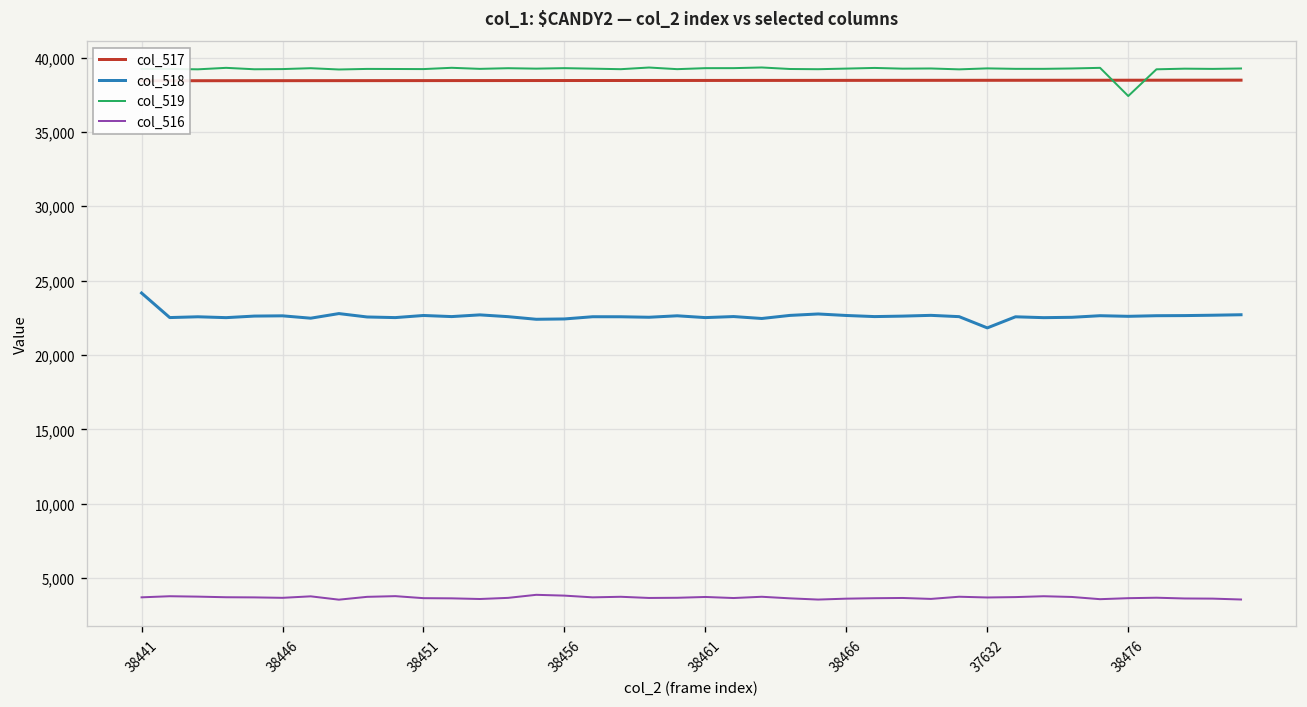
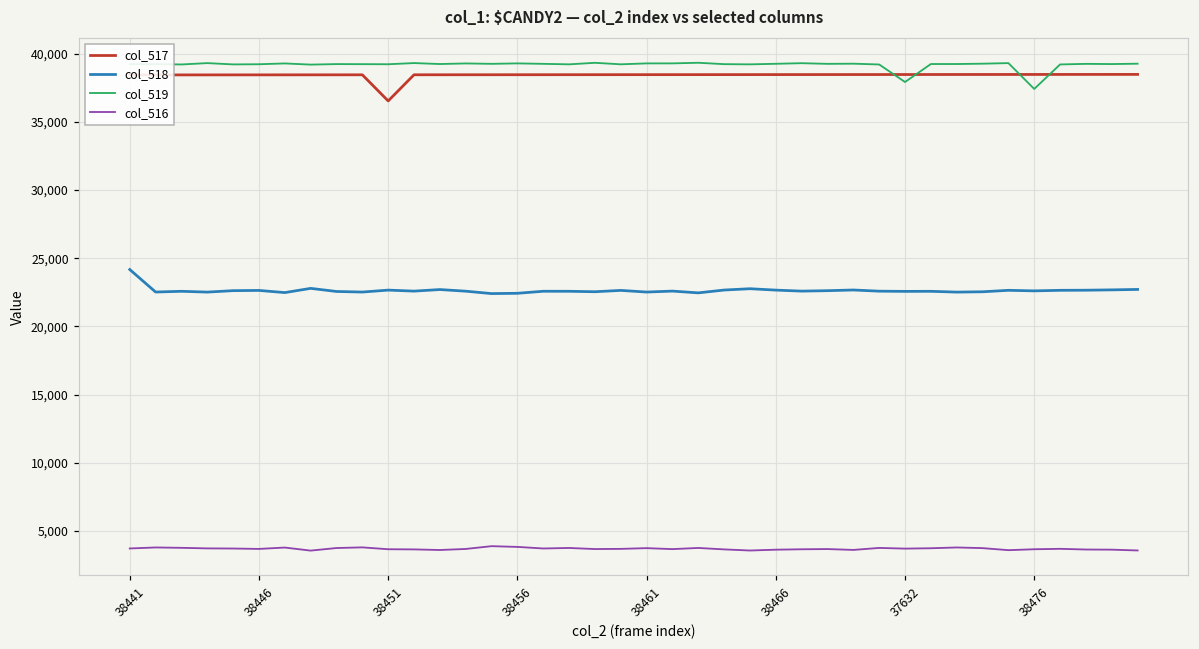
  {
    "col_517": {
      "38446": "38,400",
-     "38451": "38,500",
+     "38451": "36,500",
      "38456": "38,500",
      "38461": "38,500",
      "38466": "38,500",
      "37632": "38,500",
      "38476": "38,500"
    },
    "col_518": {
      "38441": "24,200",
      "38446": "22,600",
      "38451": "22,700",
      "38456": "22,400",
      "38461": "22,500",
      "38466": "22,700",
-     "37632": "21,800",
+     "37632": "22,600",
      "38476": "22,600"
    },
    "col_519": {
      "38446": "39,200",
      "38451": "39,200",
      "38456": "39,300",
      "38461": "39,300",
      "38466": "39,300",
-     "37632": "39,300",
+     "37632": "37,900",
      "38476": "37,400"
    },
    "col_516": {
      "38441": "3,700",
      "38446": "3,700",
      "38451": "3,700",
      "38456": "3,800",
      "38461": "3,700",
      "38466": "3,600",
      "37632": "3,700",
      "38476": "3,700"
    }
  }
